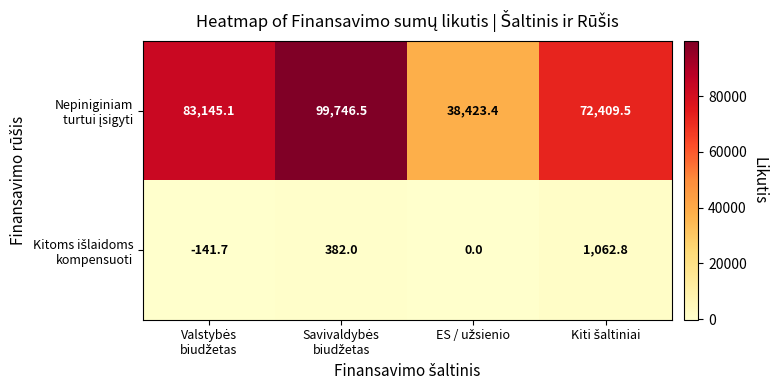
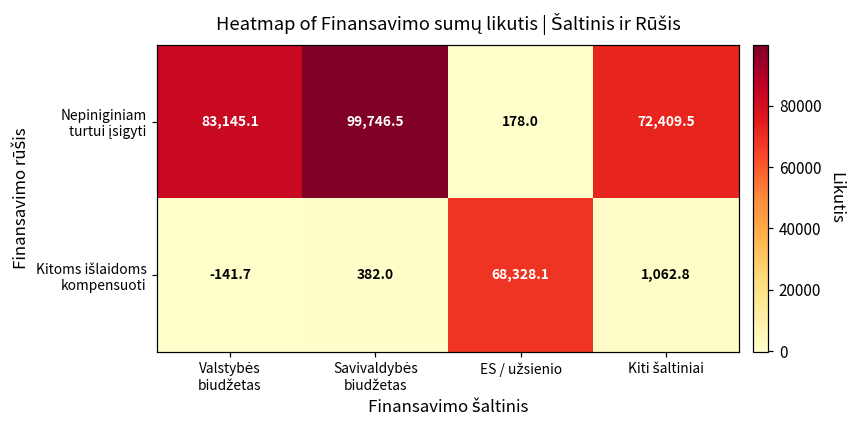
  {
    "Nepiniginiam turtui įsigyti": {
      "Valstybės biudžetas": "83,145.1",
      "Savivaldybės biudžetas": "99,746.5",
-     "ES / užsienio": "38,423.4",
+     "ES / užsienio": "178.0",
      "Kiti šaltiniai": "72,409.5"
    },
    "Kitoms išlaidoms kompensuoti": {
      "Valstybės biudžetas": "-141.7",
      "Savivaldybės biudžetas": "382.0",
-     "ES / užsienio": "0.0",
+     "ES / užsienio": "68,328.1",
      "Kiti šaltiniai": "1,062.8"
    }
  }
